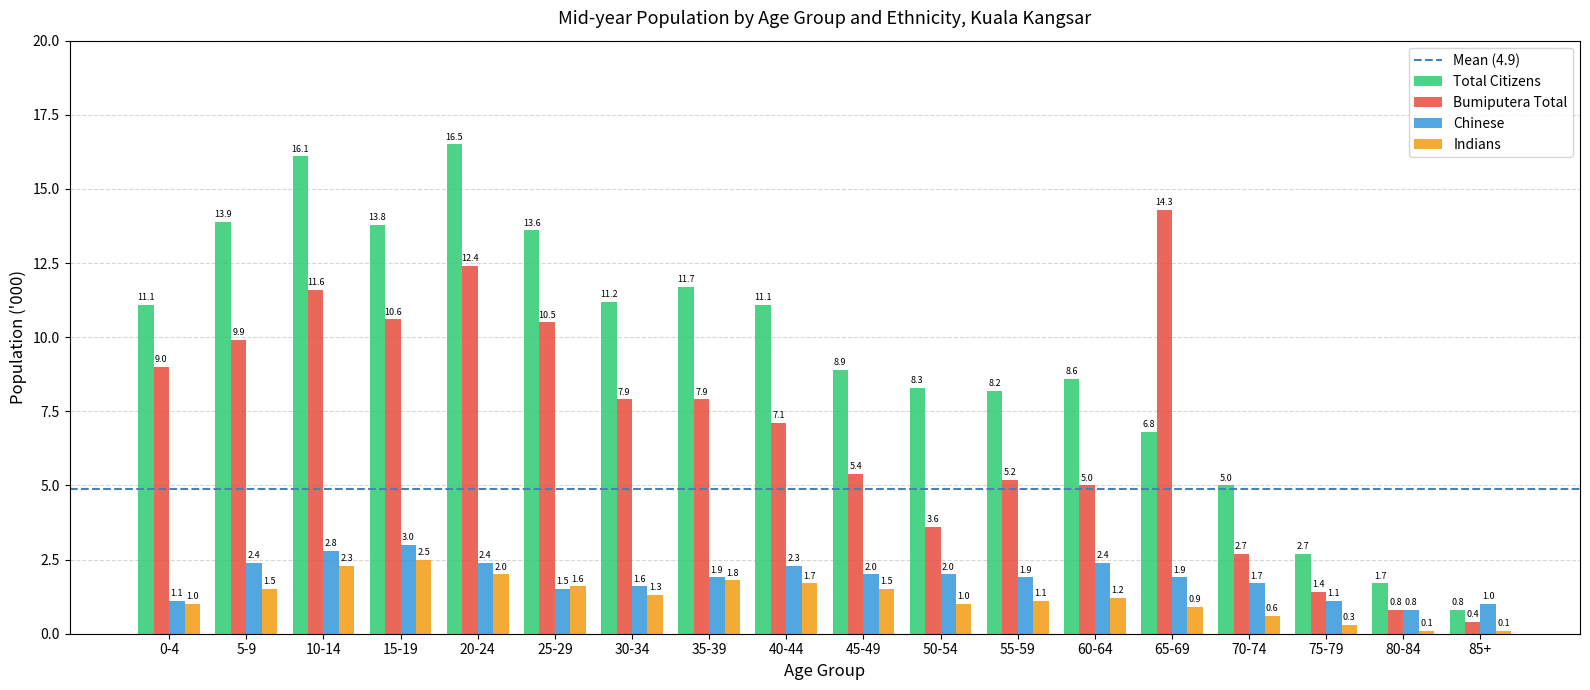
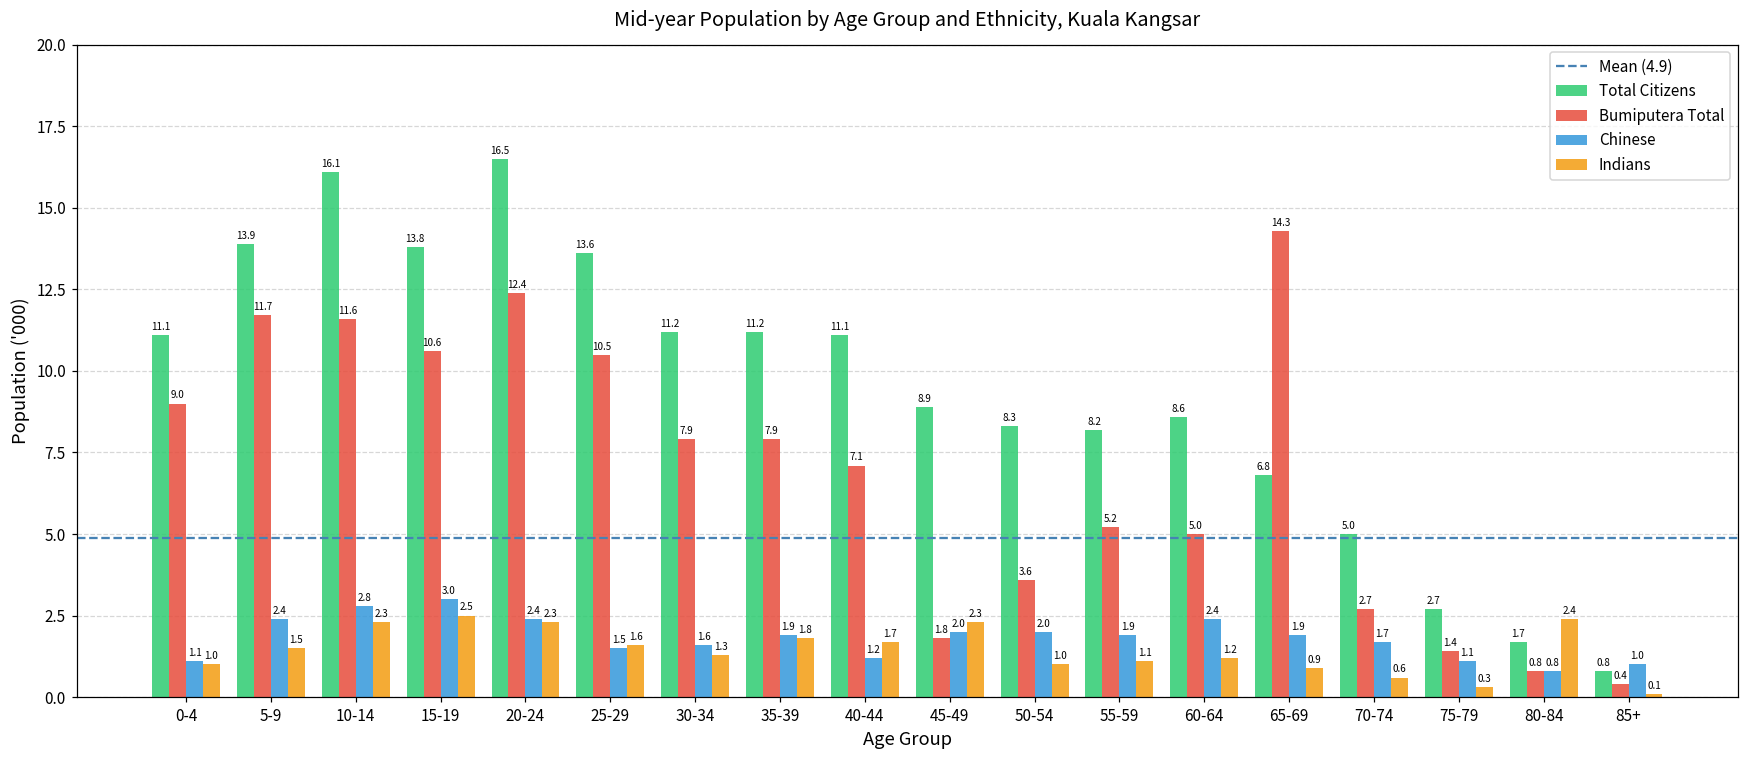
  {
    "Total Citizens": {
      "0-4": 11.1,
      "5-9": 13.9,
      "10-14": 16.1,
      "15-19": 13.8,
      "20-24": 16.5,
      "25-29": 13.6,
      "30-34": 11.2,
-     "35-39": 11.7,
+     "35-39": 11.2,
      "40-44": 11.1,
      "45-49": 8.9,
      "50-54": 8.3,
      "55-59": 8.2,
      "60-64": 8.6,
      "65-69": 6.8,
      "70-74": 5.0,
      "75-79": 2.7,
      "80-84": 1.7,
      "85+": 0.8
    },
    "Bumiputera Total": {
      "0-4": 9.0,
-     "5-9": 9.9,
+     "5-9": 11.7,
      "10-14": 11.6,
      "15-19": 10.6,
      "20-24": 12.4,
      "25-29": 10.5,
      "30-34": 7.9,
      "35-39": 7.9,
      "40-44": 7.1,
-     "45-49": 5.4,
+     "45-49": 1.8,
      "50-54": 3.6,
      "55-59": 5.2,
      "60-64": 5.0,
      "65-69": 14.3,
      "70-74": 2.7,
      "75-79": 1.4,
      "80-84": 0.8,
      "85+": 0.4
    },
    "Chinese": {
      "0-4": 1.1,
      "5-9": 2.4,
      "10-14": 2.8,
      "15-19": 3.0,
      "20-24": 2.4,
      "25-29": 1.5,
      "30-34": 1.6,
      "35-39": 1.9,
-     "40-44": 2.3,
+     "40-44": 1.2,
      "45-49": 2.0,
      "50-54": 2.0,
      "55-59": 1.9,
      "60-64": 2.4,
      "65-69": 1.9,
      "70-74": 1.7,
      "75-79": 1.1,
      "80-84": 0.8,
      "85+": 1.0
    },
    "Indians": {
      "0-4": 1.0,
      "5-9": 1.5,
      "10-14": 2.3,
      "15-19": 2.5,
-     "20-24": 2.0,
+     "20-24": 2.3,
      "25-29": 1.6,
      "30-34": 1.3,
      "35-39": 1.8,
      "40-44": 1.7,
-     "45-49": 1.5,
+     "45-49": 2.3,
      "50-54": 1.0,
      "55-59": 1.1,
      "60-64": 1.2,
      "65-69": 0.9,
      "70-74": 0.6,
      "75-79": 0.3,
-     "80-84": 0.1,
+     "80-84": 2.4,
      "85+": 0.1
    }
  }
